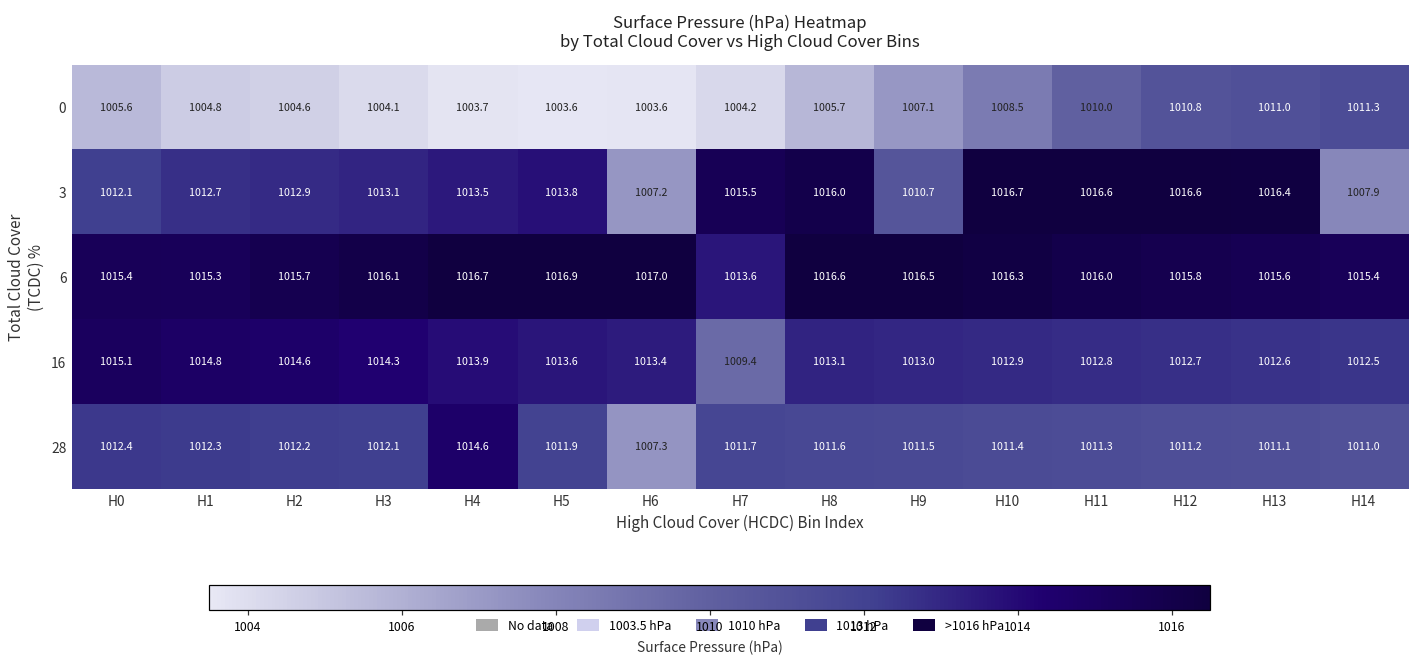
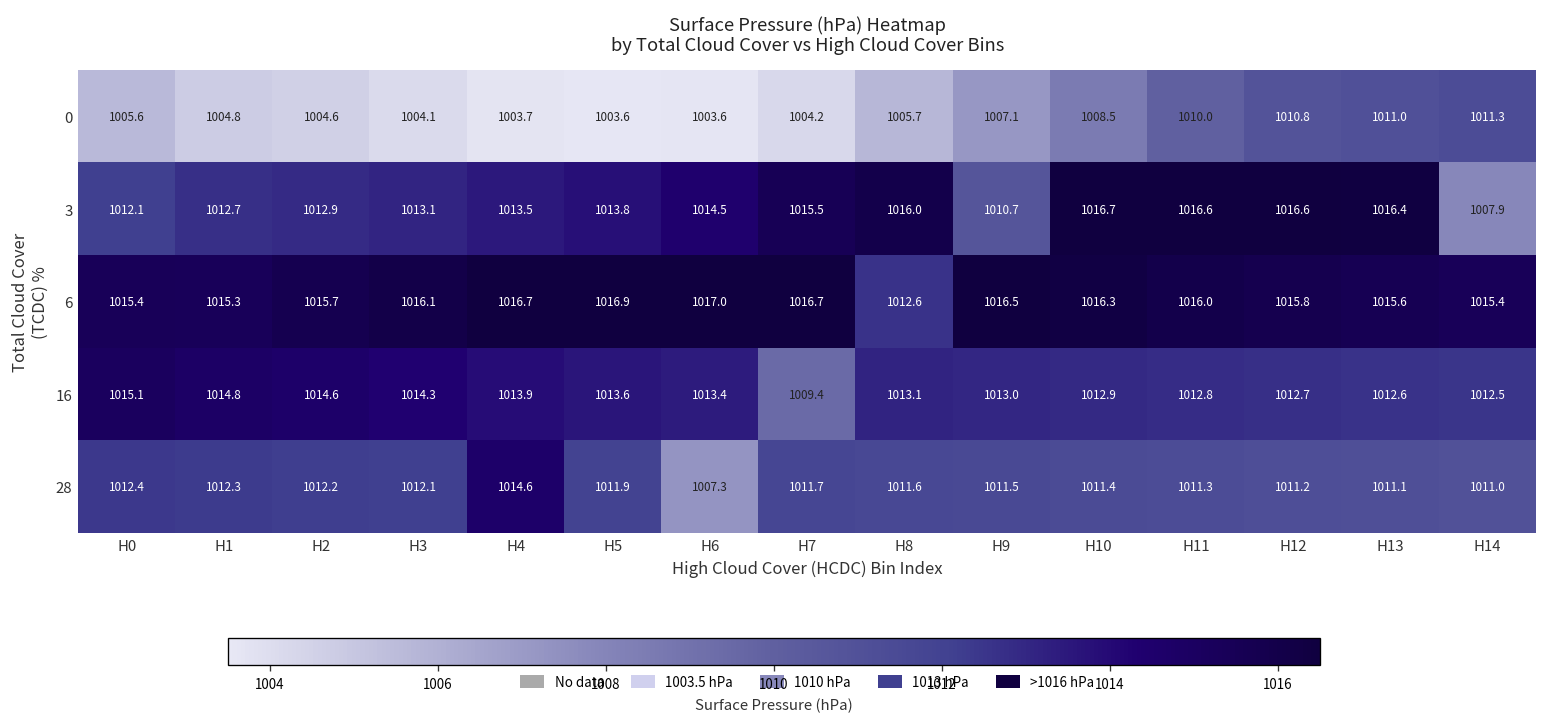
  {
    "0": {
      "H0": 1005.6,
      "H1": 1004.8,
      "H2": 1004.6,
      "H3": 1004.1,
      "H4": 1003.7,
      "H5": 1003.6,
      "H6": 1003.6,
      "H7": 1004.2,
      "H8": 1005.7,
      "H9": 1007.1,
      "H10": 1008.5,
      "H11": 1010.0,
      "H12": 1010.8,
      "H13": 1011.0,
      "H14": 1011.3
    },
    "3": {
      "H0": 1012.1,
      "H1": 1012.7,
      "H2": 1012.9,
      "H3": 1013.1,
      "H4": 1013.5,
      "H5": 1013.8,
-     "H6": 1007.2,
+     "H6": 1014.5,
      "H7": 1015.5,
      "H8": 1016.0,
      "H9": 1010.7,
      "H10": 1016.7,
      "H11": 1016.6,
      "H12": 1016.6,
      "H13": 1016.4,
      "H14": 1007.9
    },
    "6": {
      "H0": 1015.4,
      "H1": 1015.3,
      "H2": 1015.7,
      "H3": 1016.1,
      "H4": 1016.7,
      "H5": 1016.9,
      "H6": 1017.0,
-     "H7": 1013.6,
-     "H8": 1016.6,
+     "H7": 1016.7,
+     "H8": 1012.6,
      "H9": 1016.5,
      "H10": 1016.3,
      "H11": 1016.0,
      "H12": 1015.8,
      "H13": 1015.6,
      "H14": 1015.4
    },
    "16": {
      "H0": 1015.1,
      "H1": 1014.8,
      "H2": 1014.6,
      "H3": 1014.3,
      "H4": 1013.9,
      "H5": 1013.6,
      "H6": 1013.4,
      "H7": 1009.4,
      "H8": 1013.1,
      "H9": 1013.0,
      "H10": 1012.9,
      "H11": 1012.8,
      "H12": 1012.7,
      "H13": 1012.6,
      "H14": 1012.5
    },
    "28": {
      "H0": 1012.4,
      "H1": 1012.3,
      "H2": 1012.2,
      "H3": 1012.1,
      "H4": 1014.6,
      "H5": 1011.9,
      "H6": 1007.3,
      "H7": 1011.7,
      "H8": 1011.6,
      "H9": 1011.5,
      "H10": 1011.4,
      "H11": 1011.3,
      "H12": 1011.2,
      "H13": 1011.1,
      "H14": 1011.0
    }
  }
